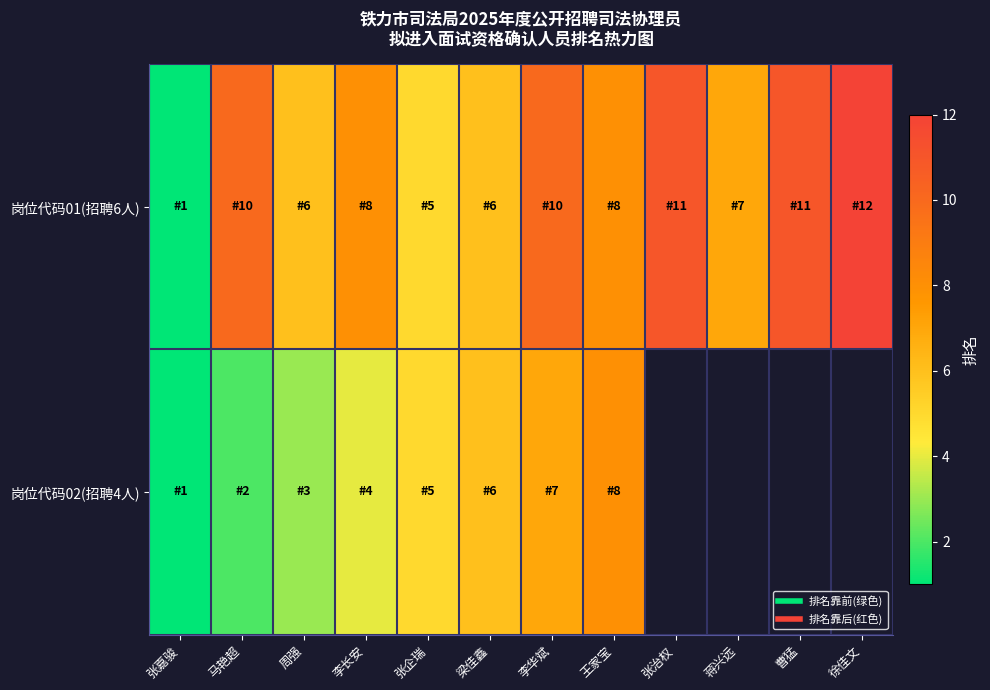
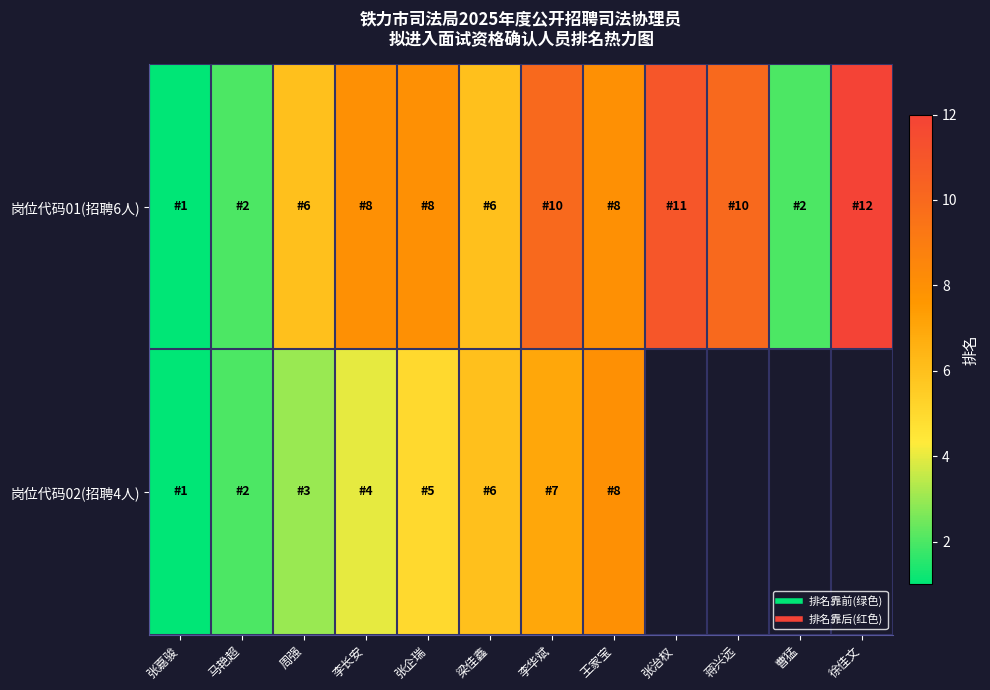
  {
    "岗位代码01(招聘6人)": {
      "张嘉骏": 1,
-     "马艳超": 10,
+     "马艳超": 2,
      "周强": 6,
      "李长安": 8,
-     "张企瑞": 5,
+     "张企瑞": 8,
      "梁佳鑫": 6,
      "李华斌": 10,
      "王家宝": 8,
      "张治权": 11,
-     "蒋兴远": 7,
-     "曹猛": 11,
+     "蒋兴远": 10,
+     "曹猛": 2,
      "徐佳文": 12
    },
    "岗位代码02(招聘4人)": {
      "张嘉骏": 1,
      "马艳超": 2,
      "周强": 3,
      "李长安": 4,
      "张企瑞": 5,
      "梁佳鑫": 6,
      "李华斌": 7,
      "王家宝": 8
    }
  }
